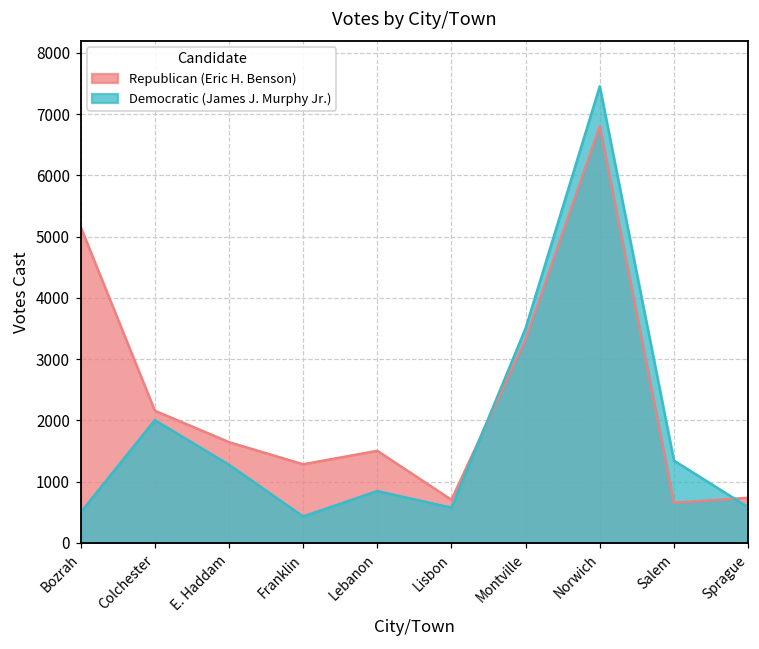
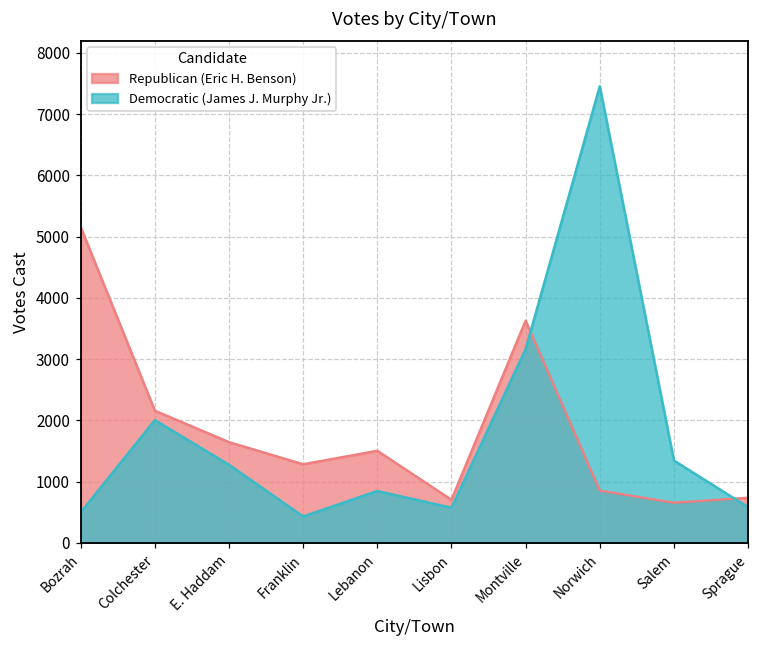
  {
    "Republican (Eric H. Benson)": {
      "Bozrah": 5200,
      "Colchester": 2200,
      "E. Haddam": 1600,
      "Franklin": 1300,
      "Lebanon": 1500,
      "Lisbon": 700,
-     "Montville": 3300,
-     "Norwich": 6800,
+     "Montville": 3600,
+     "Norwich": 900,
      "Salem": 700,
      "Sprague": 700
    },
    "Democratic (James J. Murphy Jr.)": {
      "Bozrah": 500,
      "Colchester": 2000,
      "E. Haddam": 1300,
      "Franklin": 400,
      "Lebanon": 800,
      "Lisbon": 600,
-     "Montville": 3500,
+     "Montville": 3200,
      "Norwich": 7500,
      "Salem": 1300,
      "Sprague": 600
    }
  }
